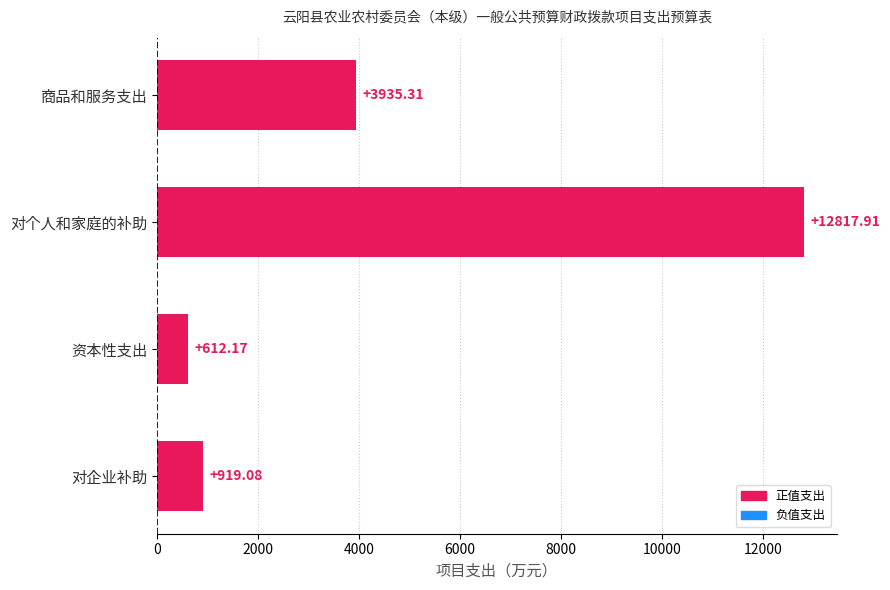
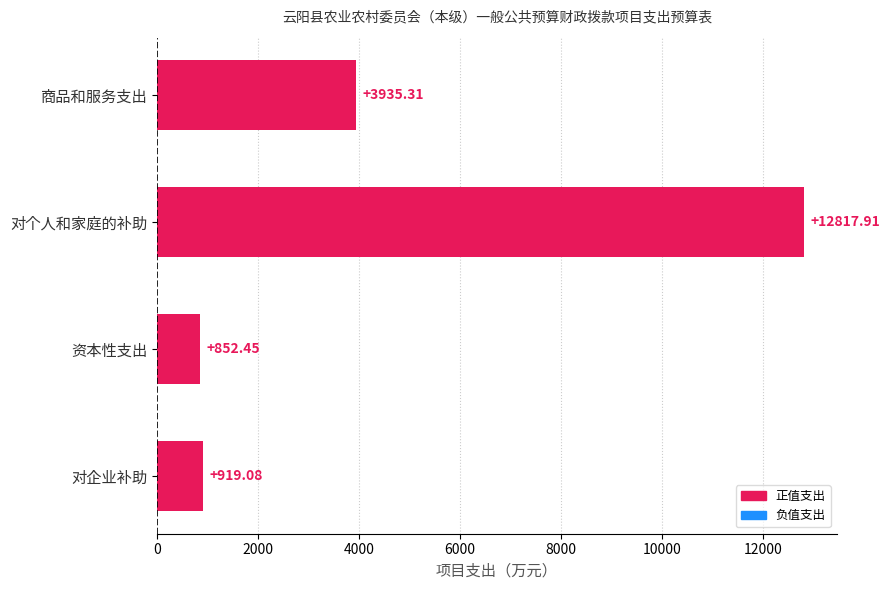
  {
    "商品和服务支出": "+3935.31",
    "对个人和家庭的补助": "+12817.91",
-   "资本性支出": "+612.17",
+   "资本性支出": "+852.45",
    "对企业补助": "+919.08"
  }
